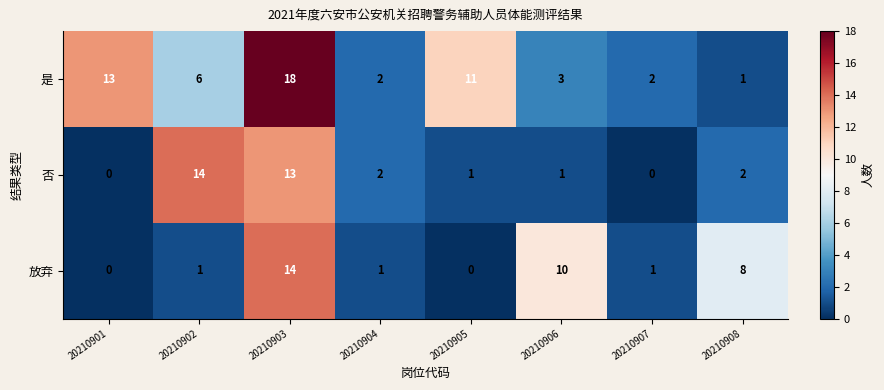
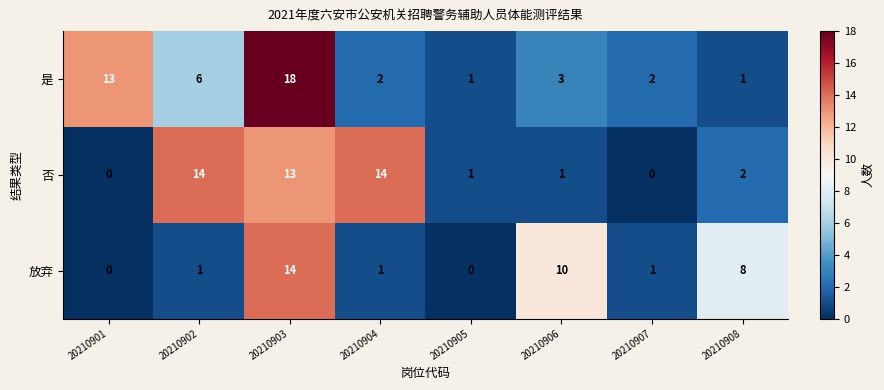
  {
    "是": {
      "20210901": 13,
      "20210902": 6,
      "20210903": 18,
      "20210904": 2,
-     "20210905": 11,
+     "20210905": 1,
      "20210906": 3,
      "20210907": 2,
      "20210908": 1
    },
    "否": {
      "20210901": 0,
      "20210902": 14,
      "20210903": 13,
-     "20210904": 2,
+     "20210904": 14,
      "20210905": 1,
      "20210906": 1,
      "20210907": 0,
      "20210908": 2
    },
    "放弃": {
      "20210901": 0,
      "20210902": 1,
      "20210903": 14,
      "20210904": 1,
      "20210905": 0,
      "20210906": 10,
      "20210907": 1,
      "20210908": 8
    }
  }
